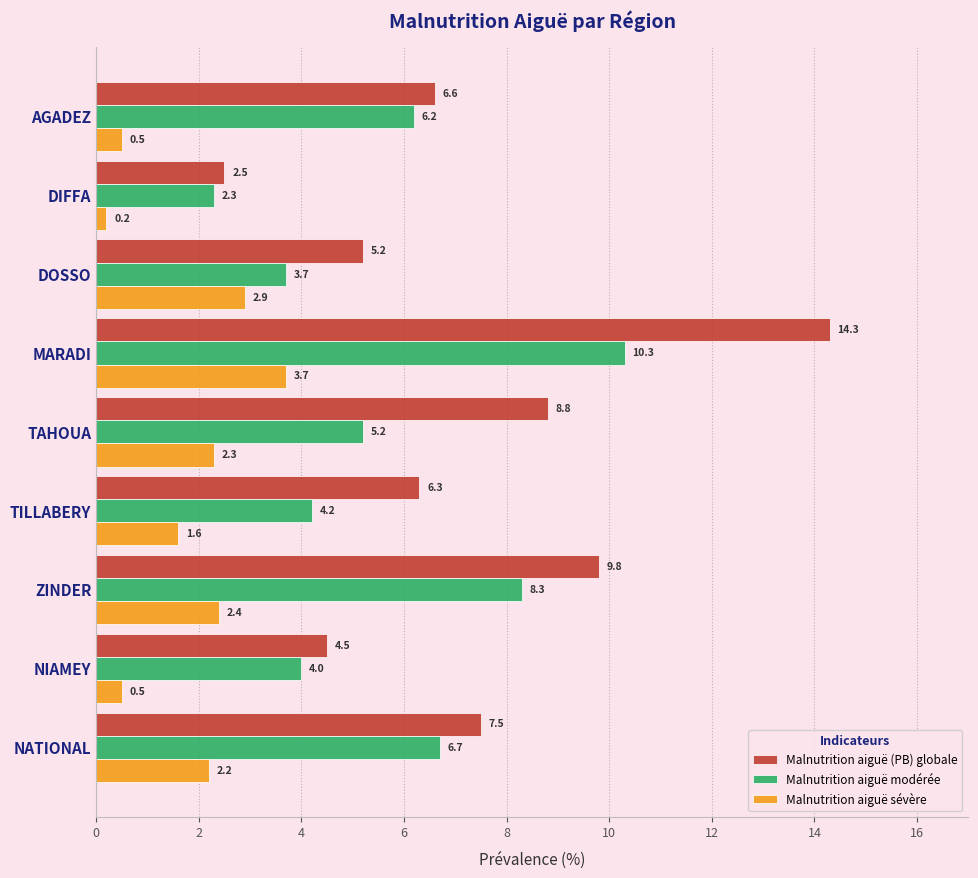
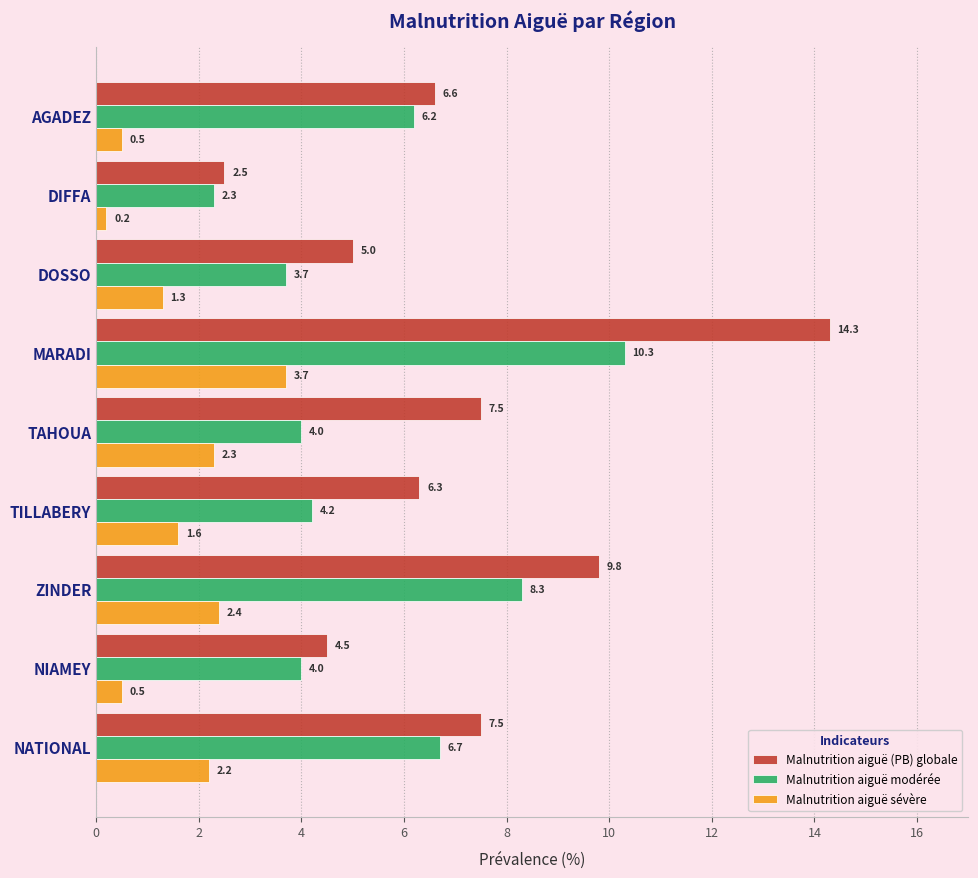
  {
    "Malnutrition aiguë (PB) globale": {
      "AGADEZ": 6.6,
      "DIFFA": 2.5,
-     "DOSSO": 5.2,
+     "DOSSO": 5.0,
      "MARADI": 14.3,
-     "TAHOUA": 8.8,
+     "TAHOUA": 7.5,
      "TILLABERY": 6.3,
      "ZINDER": 9.8,
      "NIAMEY": 4.5,
      "NATIONAL": 7.5
    },
    "Malnutrition aiguë modérée": {
      "AGADEZ": 6.2,
      "DIFFA": 2.3,
      "DOSSO": 3.7,
      "MARADI": 10.3,
-     "TAHOUA": 5.2,
+     "TAHOUA": 4.0,
      "TILLABERY": 4.2,
      "ZINDER": 8.3,
      "NIAMEY": 4.0,
      "NATIONAL": 6.7
    },
    "Malnutrition aiguë sévère": {
      "AGADEZ": 0.5,
      "DIFFA": 0.2,
-     "DOSSO": 2.9,
+     "DOSSO": 1.3,
      "MARADI": 3.7,
      "TAHOUA": 2.3,
      "TILLABERY": 1.6,
      "ZINDER": 2.4,
      "NIAMEY": 0.5,
      "NATIONAL": 2.2
    }
  }
